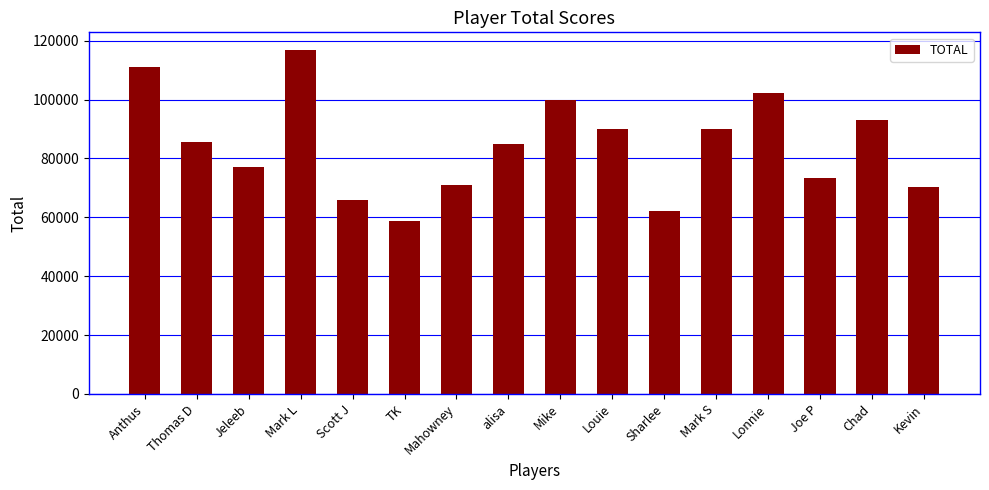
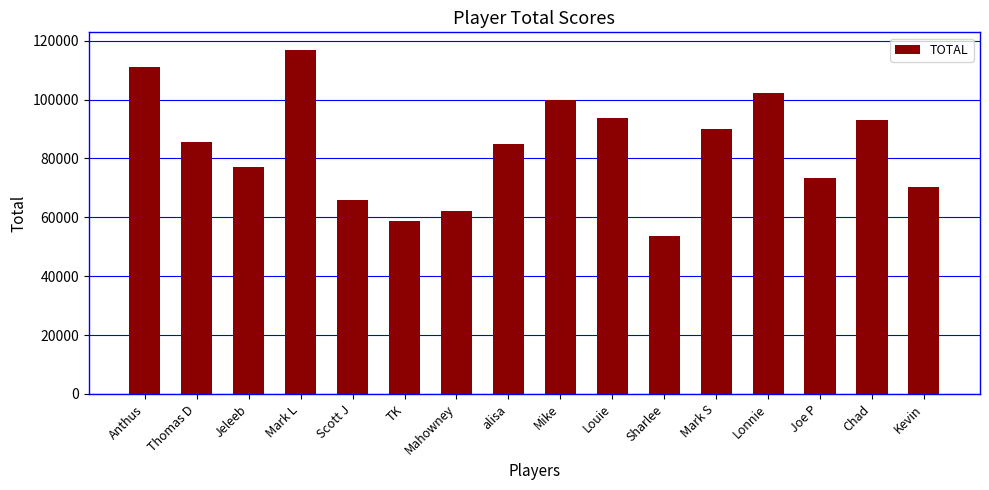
  {
    "Anthus": 111000,
    "Thomas D": 86000,
    "Jeleeb": 77000,
    "Mark L": 117000,
    "Scott J": 66000,
    "TK": 59000,
-   "Mahowney": 71000,
+   "Mahowney": 62000,
    "alisa": 85000,
    "Mike": 100000,
-   "Louie": 90000,
-   "Sharlee": 62000,
+   "Louie": 94000,
+   "Sharlee": 54000,
    "Mark S": 90000,
    "Lonnie": 102000,
    "Joe P": 73000,
    "Chad": 93000,
    "Kevin": 70000
  }
